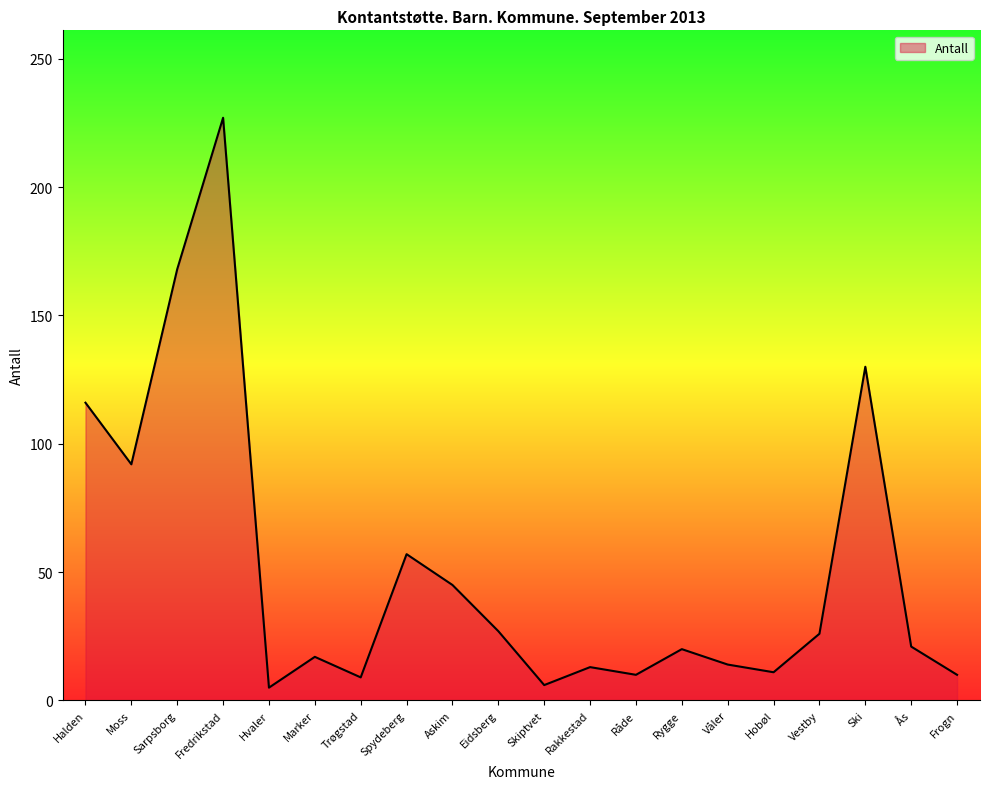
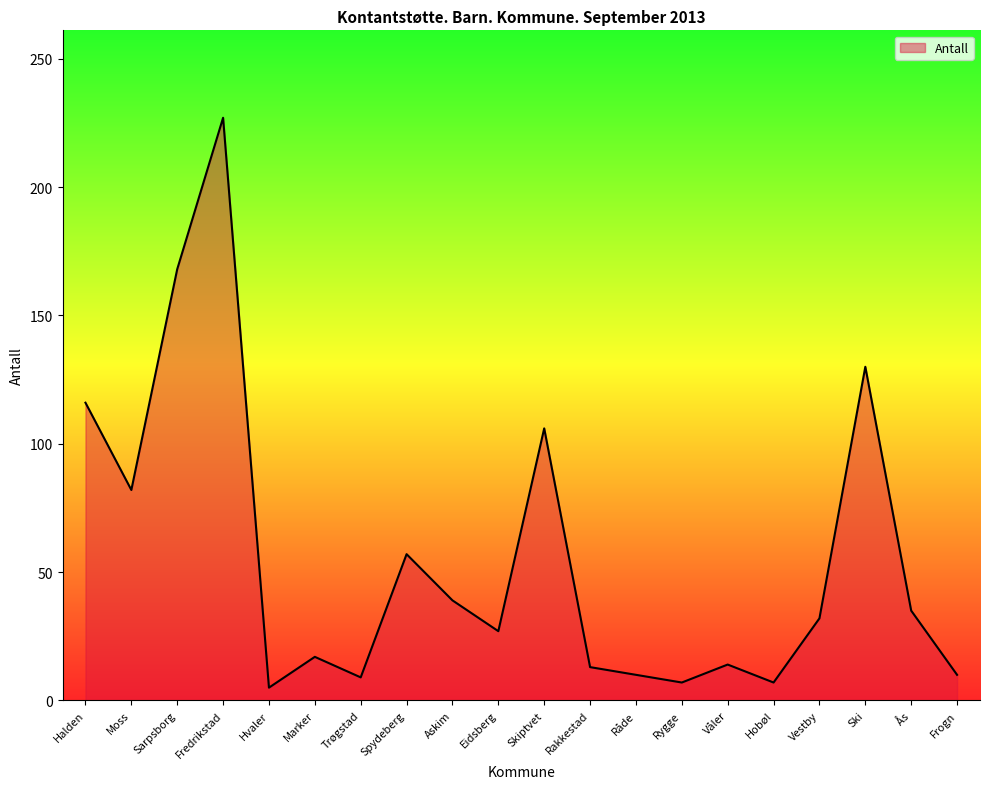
  {
    "Halden": 116,
-   "Moss": 92,
+   "Moss": 82,
    "Sarpsborg": 168,
    "Fredrikstad": 227,
    "Hvaler": 5,
    "Marker": 17,
    "Trøgstad": 9,
    "Spydeberg": 57,
-   "Askim": 45,
+   "Askim": 39,
    "Eidsberg": 27,
-   "Skiptvet": 6,
+   "Skiptvet": 106,
    "Rakkestad": 13,
    "Råde": 10,
-   "Rygge": 20,
+   "Rygge": 7,
    "Våler": 14,
-   "Hobøl": 11,
-   "Vestby": 26,
+   "Hobøl": 7,
+   "Vestby": 32,
    "Ski": 130,
-   "Ås": 21,
+   "Ås": 35,
    "Frogn": 10
  }
